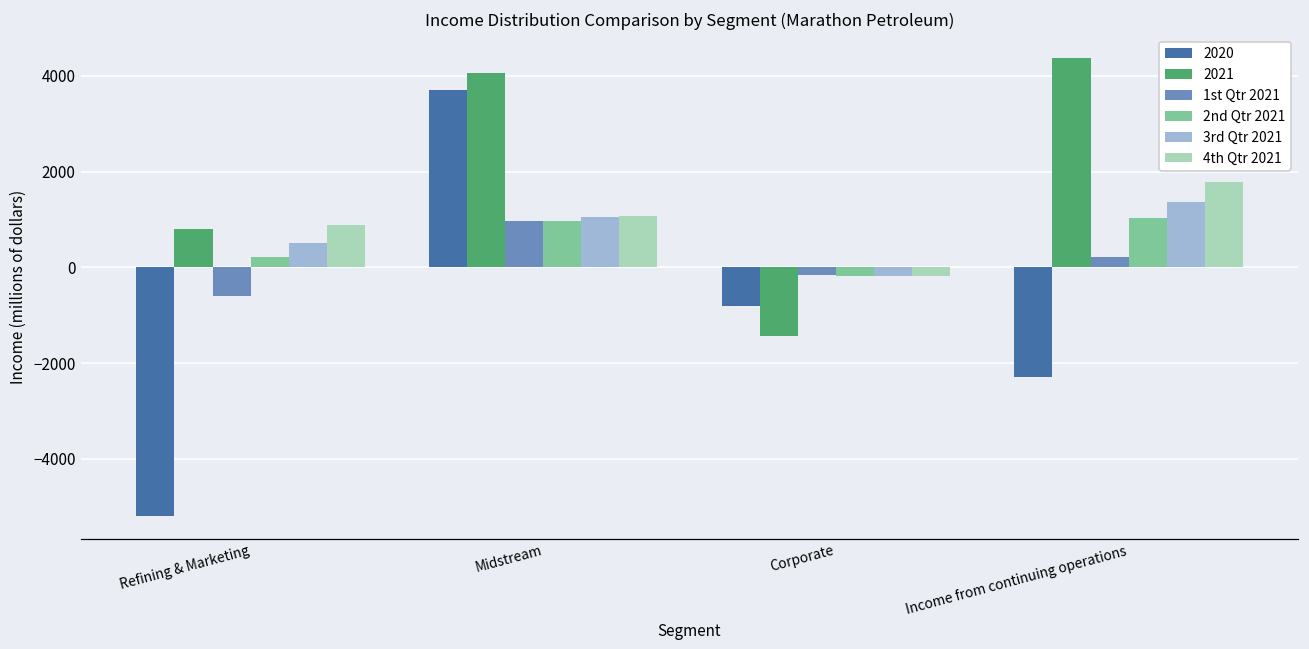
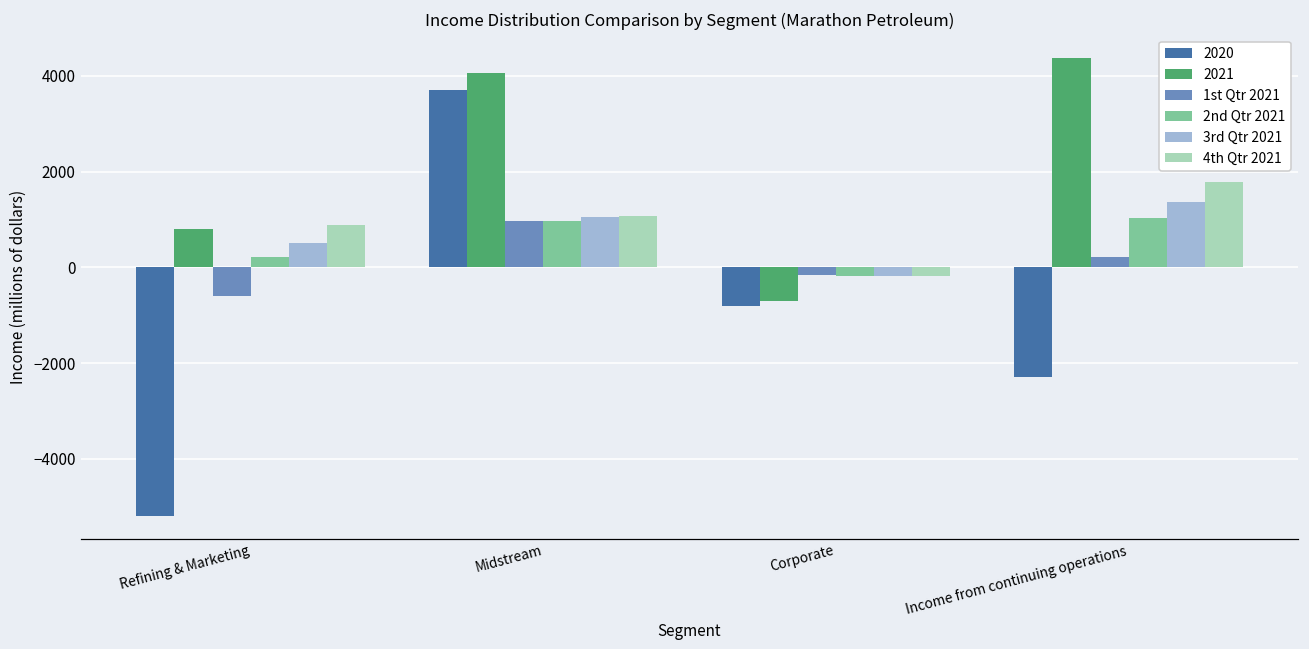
  {
    "2021": {
      "Refining & Marketing": 800,
      "Midstream": 4100,
-     "Corporate": -1400,
+     "Corporate": -700,
      "Income from continuing operations": 4400
    }
  }
